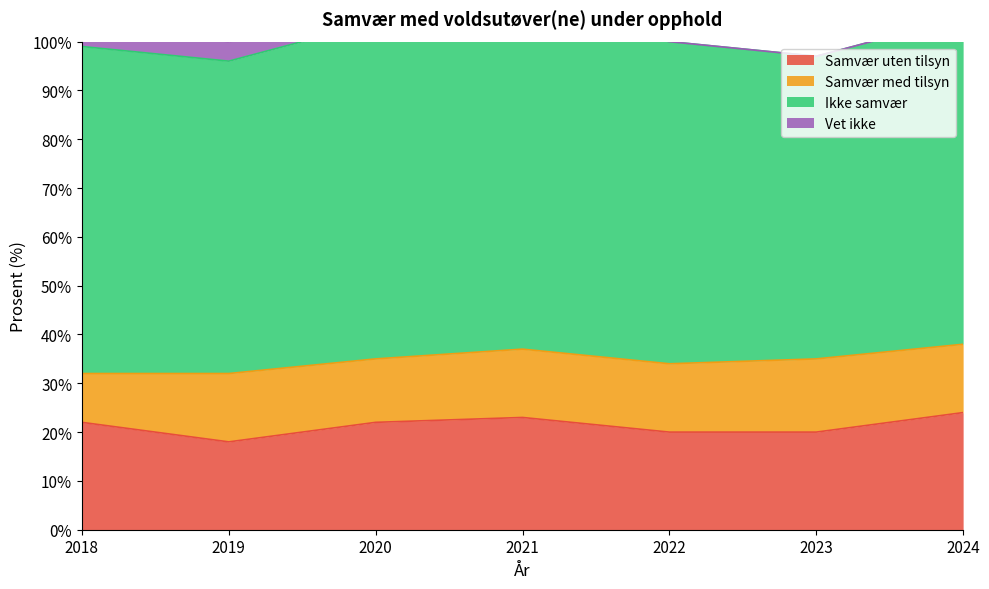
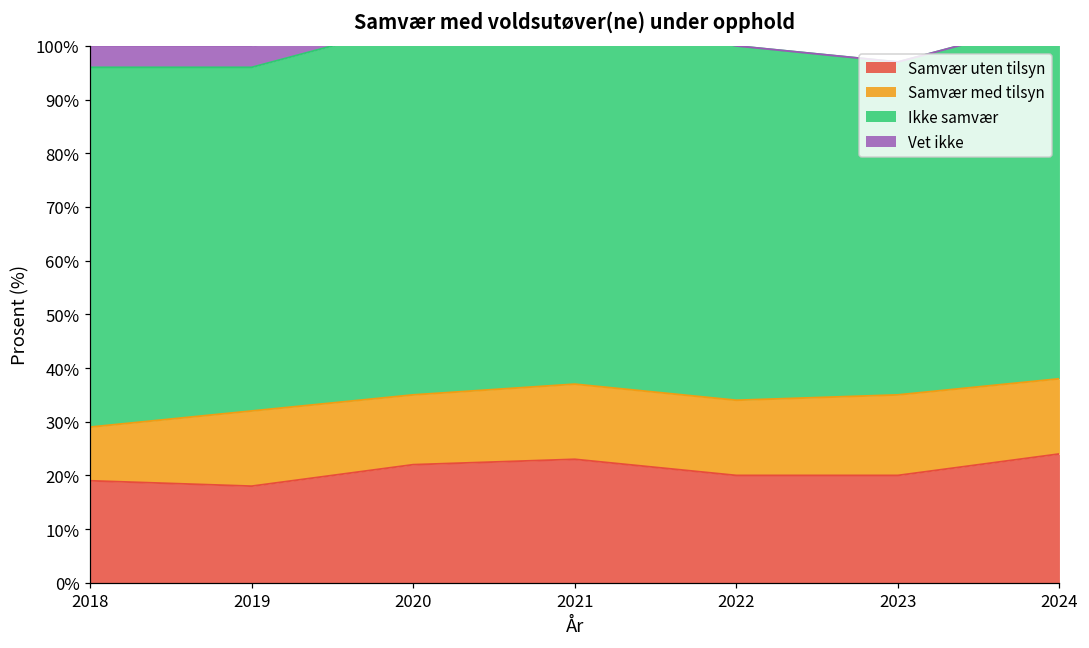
  {
    "Samvær uten tilsyn": {
-     "2018": "22%",
+     "2018": "19%",
      "2019": "18%",
      "2020": "22%",
      "2021": "23%",
      "2022": "20%",
      "2023": "20%",
      "2024": "24%"
    },
    "Samvær med tilsyn": {
      "2018": "10%",
      "2019": "14%",
      "2020": "13%",
      "2021": "14%",
      "2022": "14%",
      "2023": "15%",
      "2024": "14%"
    },
    "Ikke samvær": {
      "2018": "67%",
      "2019": "64%"
    },
    "Vet ikke": {
      "2019": "4%"
    }
  }
